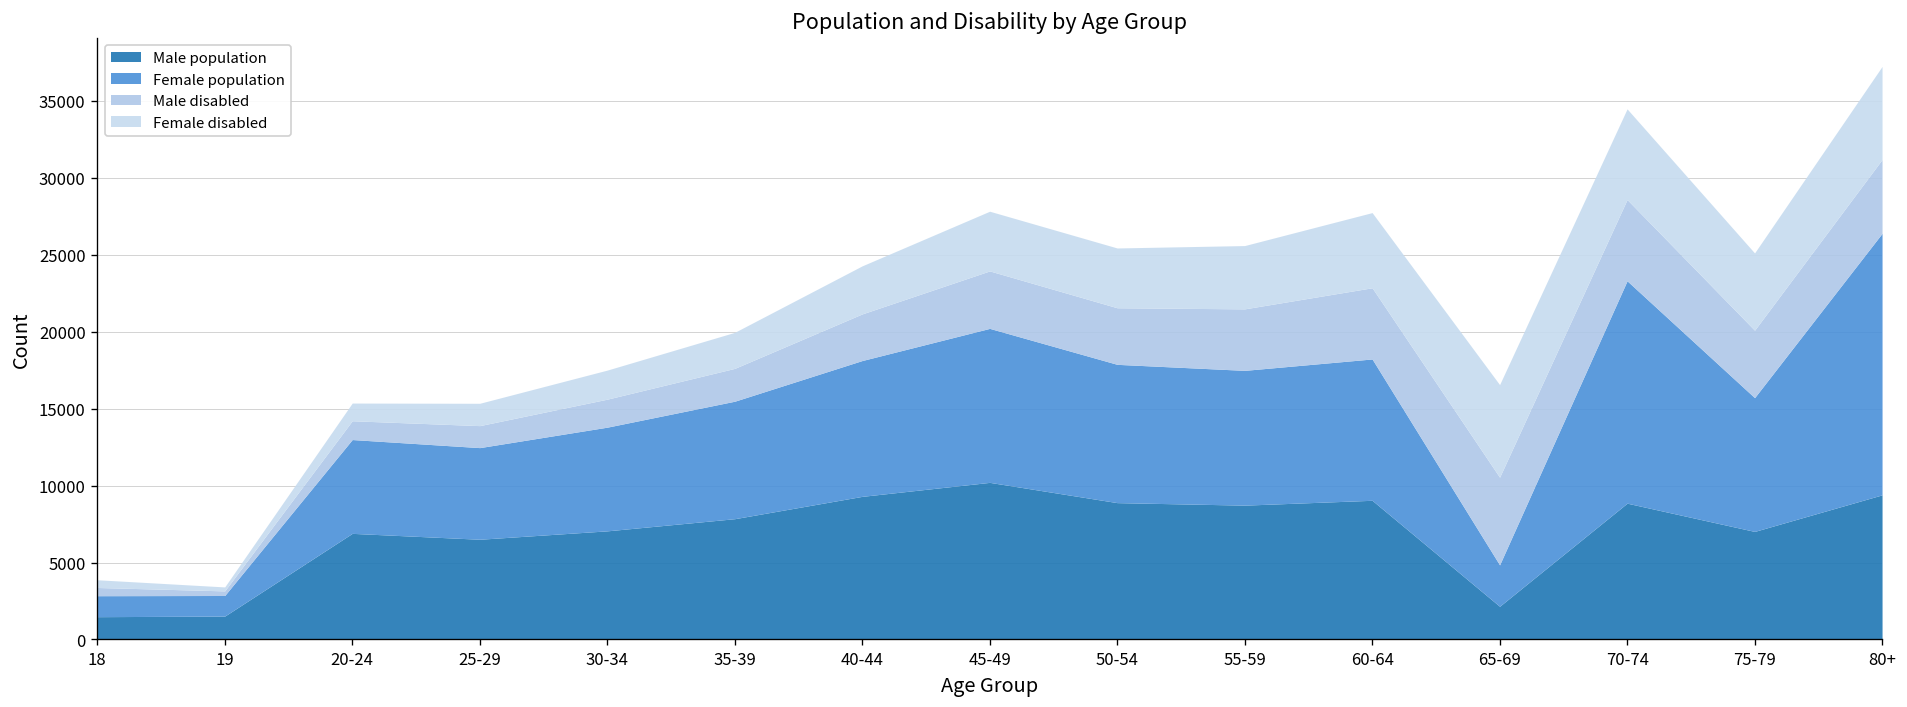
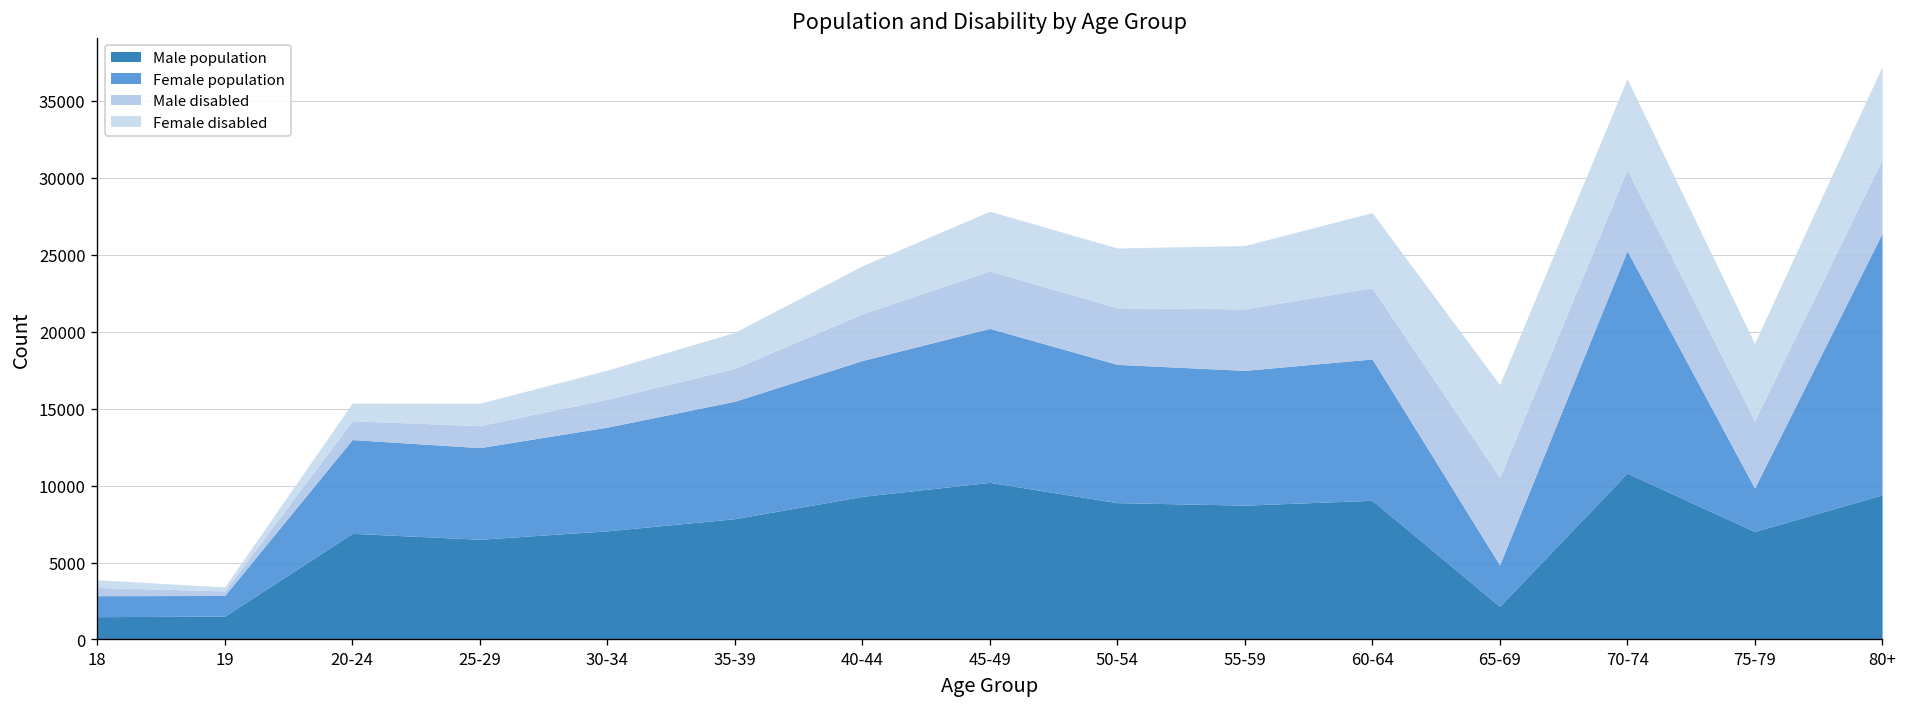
  {
    "Male population": {
      "18": 1500,
      "19": 1500,
      "20-24": 6900,
      "25-29": 6500,
      "30-34": 7100,
      "35-39": 7800,
      "40-44": 9300,
      "45-49": 10200,
      "50-54": 8900,
      "55-59": 8700,
      "60-64": 9000,
      "65-69": 2200,
-     "70-74": 8900,
+     "70-74": 10800,
      "75-79": 7000,
      "80+": 9400
    },
    "Female population": {
      "18": 1400,
      "19": 1300,
      "20-24": 6100,
      "25-29": 6000,
      "30-34": 6700,
      "35-39": 7600,
      "40-44": 8800,
      "45-49": 10000,
      "50-54": 9000,
      "55-59": 8800,
      "60-64": 9200,
      "65-69": 2700,
      "70-74": 14500,
-     "75-79": 8700,
+     "75-79": 2800,
      "80+": 17000
    }
  }
